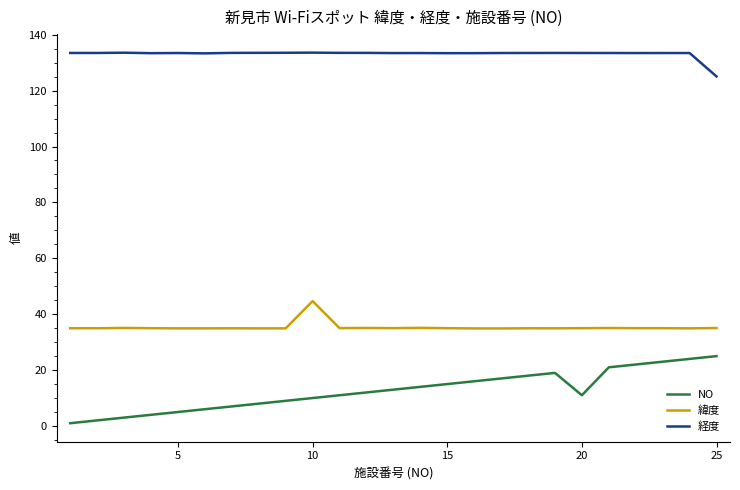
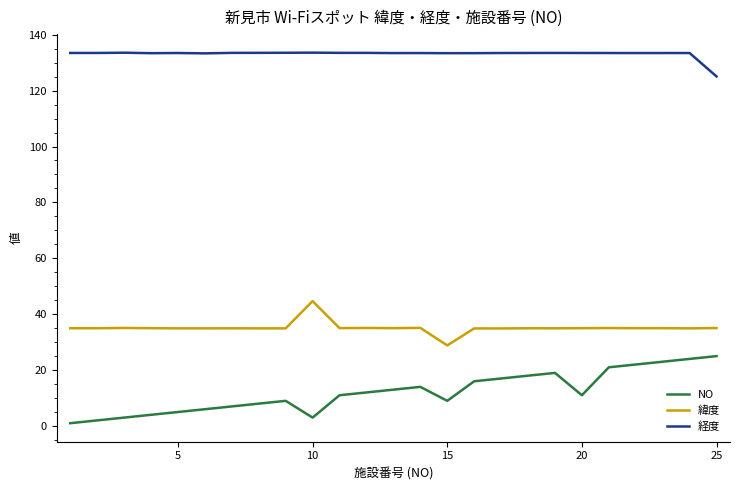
  {
    "NO": {
      "5": 5,
-     "10": 10,
-     "15": 15,
+     "10": 3,
+     "15": 9,
      "20": 11,
      "25": 25
    },
    "緯度": {
      "5": 35,
      "10": 45,
-     "15": 35,
+     "15": 29,
      "20": 35,
      "25": 35
    },
    "経度": {
      "5": 133,
      "10": 134,
      "15": 133,
      "20": 133,
      "25": 125
    }
  }
